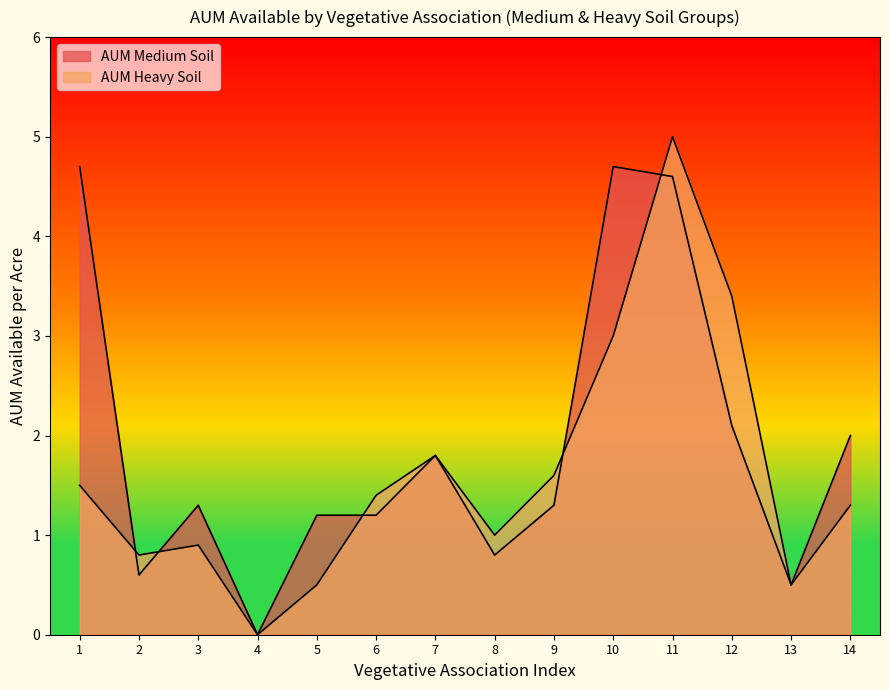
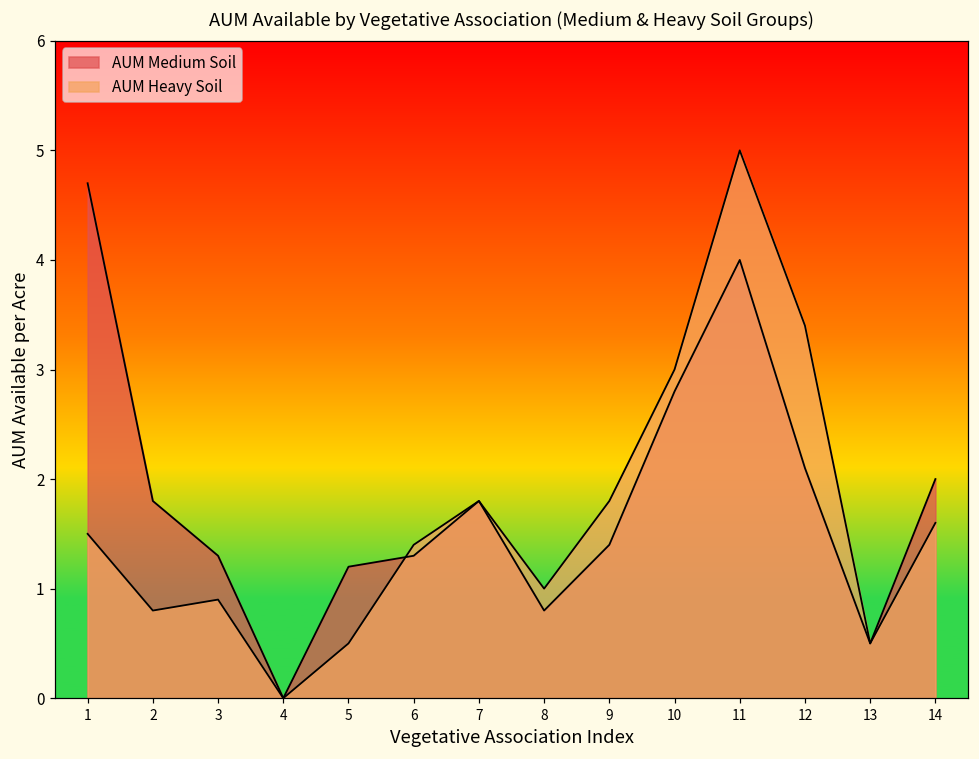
  {
    "AUM Medium Soil": {
      "1": 4.7,
-     "2": 0.6,
+     "2": 1.8,
      "3": 1.3,
      "5": 1.2,
-     "6": 1.2,
+     "6": 1.3,
      "8": 0.8,
-     "9": 1.3,
-     "10": 4.7,
-     "11": 4.6,
+     "9": 1.4,
+     "10": 2.8,
+     "11": 4.0,
      "12": 2.1,
      "14": 2.0
    },
    "AUM Heavy Soil": {
      "1": 1.5,
      "2": 0.8,
      "3": 0.9,
      "5": 0.5,
      "6": 1.4,
      "8": 1.0,
-     "9": 1.6,
+     "9": 1.8,
      "10": 3.0,
      "11": 5.0,
      "12": 3.4,
-     "14": 1.3
+     "14": 1.6
    }
  }
